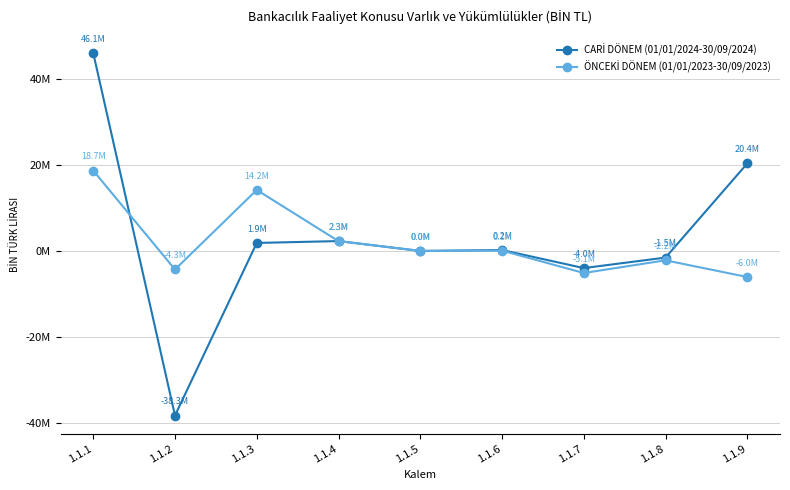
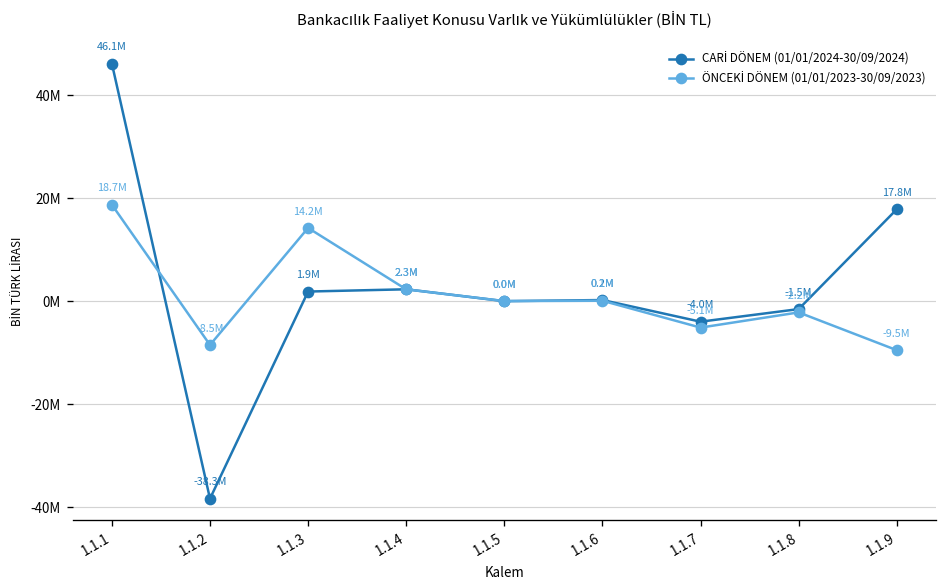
  {
    "CARİ DÖNEM (01/01/2024-30/09/2024)": {
      "1.1.1": "46.1M",
      "1.1.2": "-38.3M",
      "1.1.3": "1.9M",
-     "1.1.9": "20.4M"
+     "1.1.9": "17.8M"
    },
    "ÖNCEKİ DÖNEM (01/01/2023-30/09/2023)": {
      "1.1.1": "18.7M",
-     "1.1.2": "-4.3M",
+     "1.1.2": "-8.5M",
      "1.1.3": "14.2M",
-     "1.1.9": "-6.0M"
+     "1.1.9": "-9.5M"
    }
  }
